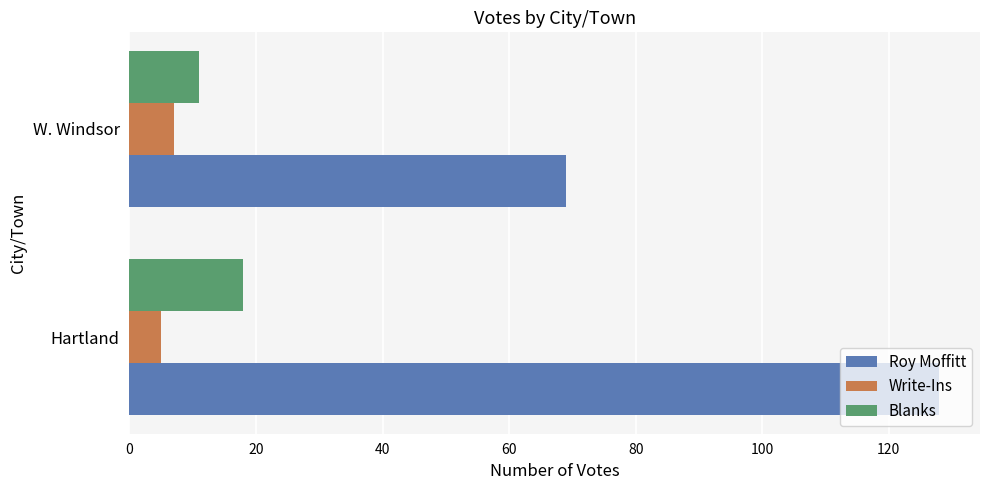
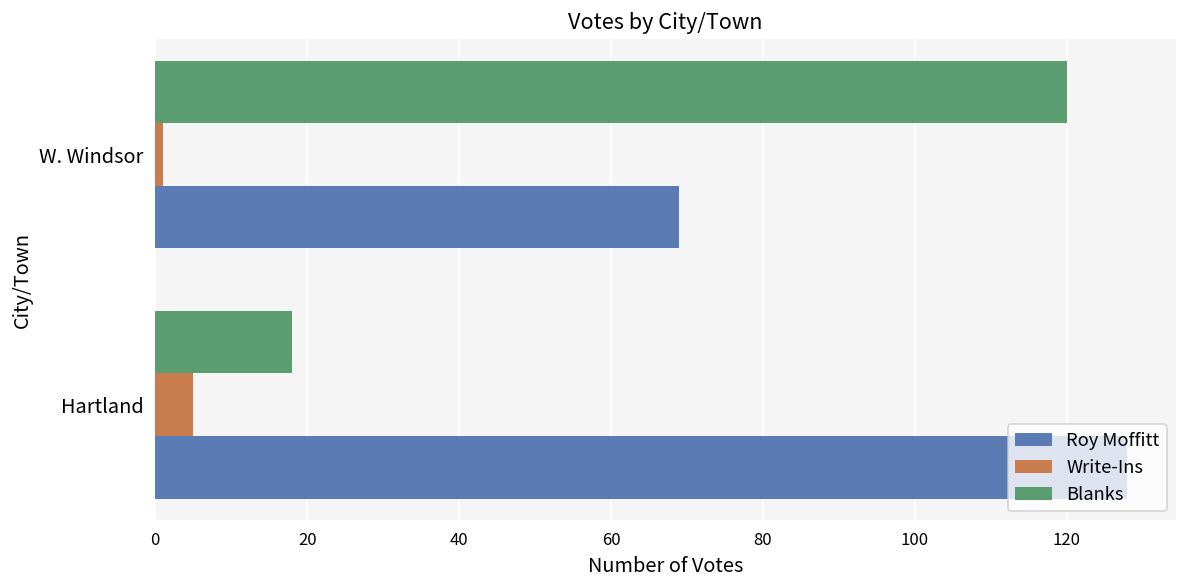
  {
    "Roy Moffitt": {
      "W. Windsor": 69
    },
    "Write-Ins": {
-     "W. Windsor": 7,
+     "W. Windsor": 1,
      "Hartland": 5
    },
    "Blanks": {
-     "W. Windsor": 11,
+     "W. Windsor": 120,
      "Hartland": 18
    }
  }
